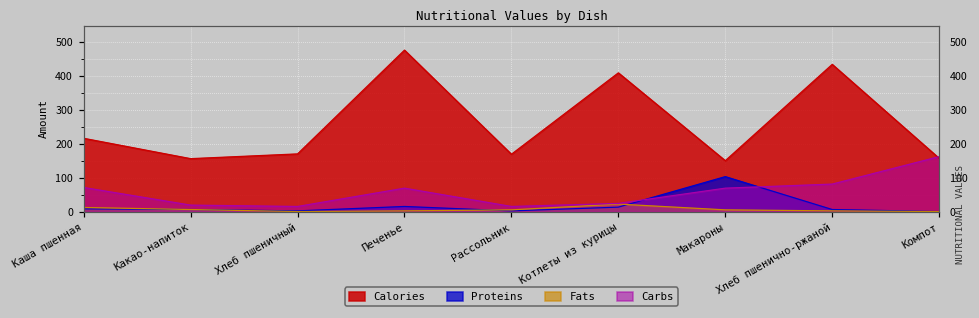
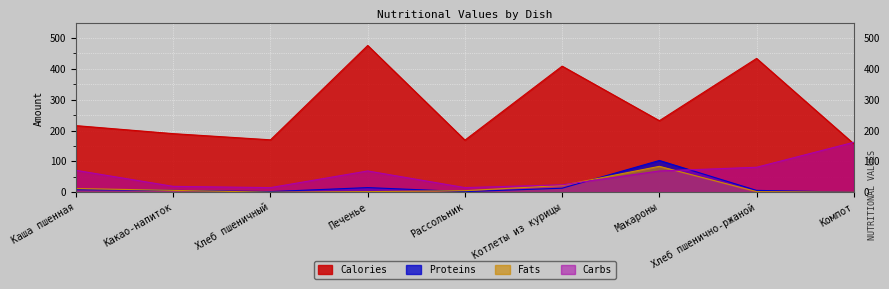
  {
    "Calories": {
      "Каша пшенная": 220,
-     "Какао-напиток": 160,
+     "Какао-напиток": 190,
      "Хлеб пшеничный": 170,
      "Печенье": 480,
      "Рассольник": 170,
      "Котлеты из курицы": 410,
-     "Макароны": 150,
+     "Макароны": 230,
      "Хлеб пшенично-ржаной": 430
    },
    "Proteins": {
      "Печенье": 20,
      "Котлеты из курицы": 10,
      "Макароны": 100
    },
    "Fats": {
      "Печенье": 0,
-     "Макароны": 10
+     "Макароны": 80
    },
    "Carbs": {
      "Каша пшенная": 70,
      "Какао-напиток": 20,
      "Хлеб пшеничный": 20,
      "Печенье": 70,
      "Рассольник": 20,
      "Макароны": 70,
      "Хлеб пшенично-ржаной": 80
    }
  }
